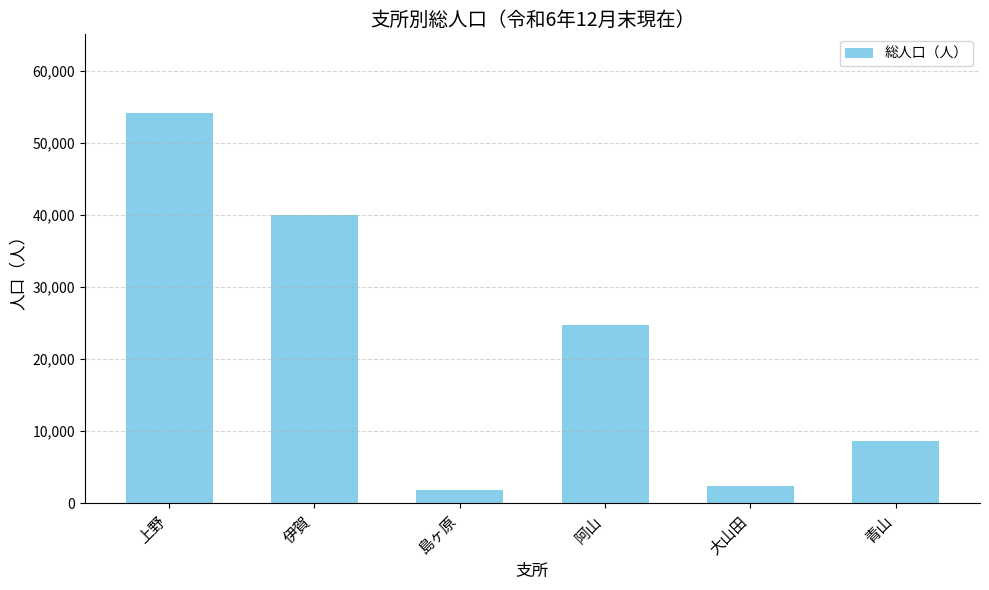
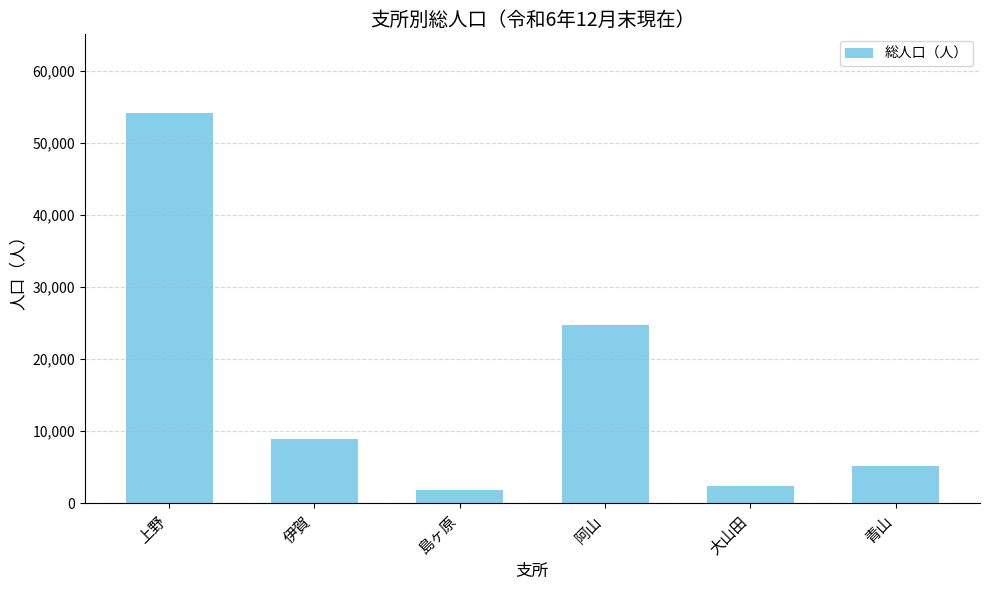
  {
    "上野": "54,000",
-   "伊賀": "40,000",
+   "伊賀": "9,000",
    "島ヶ原": "2,000",
    "阿山": "25,000",
    "大山田": "2,000",
-   "青山": "9,000"
+   "青山": "5,000"
  }
